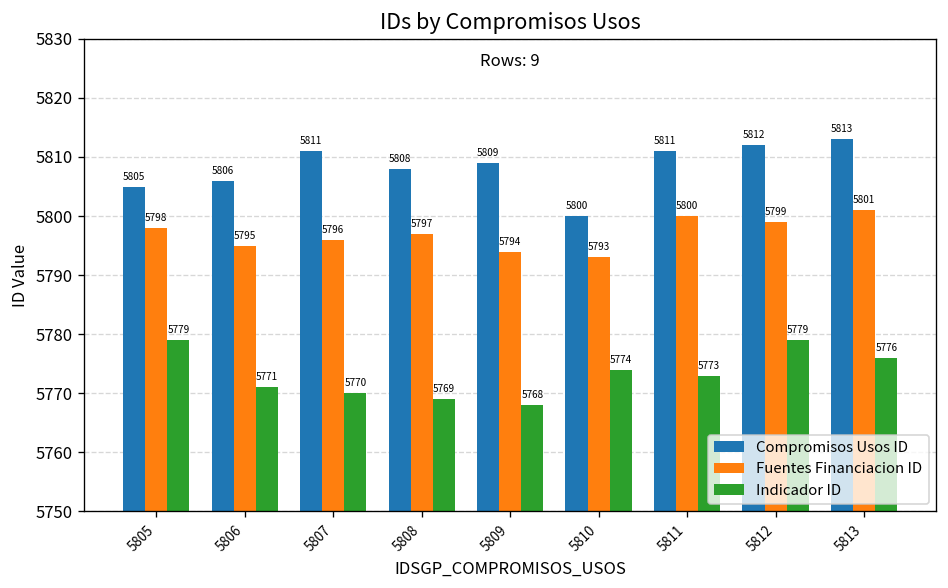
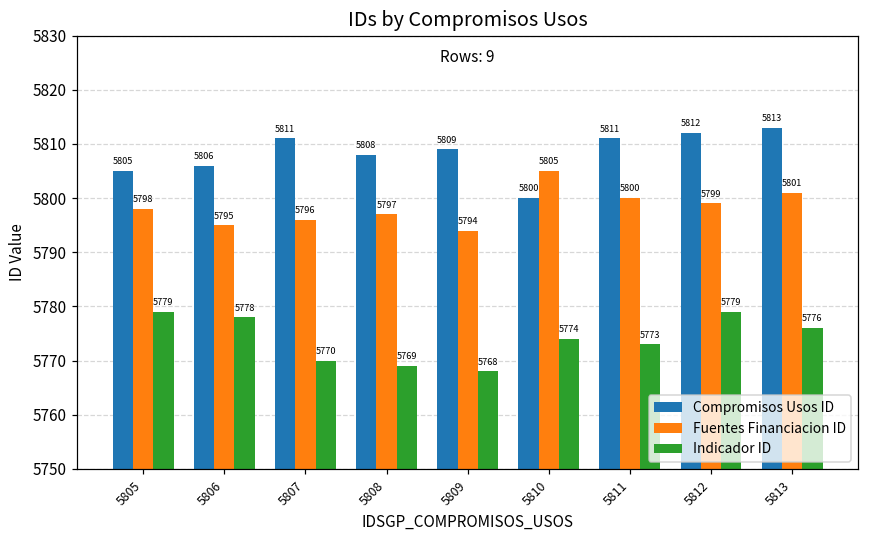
  {
    "Compromisos Usos ID": {
      "5805": 5805,
      "5806": 5806,
      "5807": 5811,
      "5808": 5808,
      "5809": 5809,
      "5810": 5800,
      "5811": 5811,
      "5812": 5812,
      "5813": 5813
    },
    "Fuentes Financiacion ID": {
      "5805": 5798,
      "5806": 5795,
      "5807": 5796,
      "5808": 5797,
      "5809": 5794,
-     "5810": 5793,
+     "5810": 5805,
      "5811": 5800,
      "5812": 5799,
      "5813": 5801
    },
    "Indicador ID": {
      "5805": 5779,
-     "5806": 5771,
+     "5806": 5778,
      "5807": 5770,
      "5808": 5769,
      "5809": 5768,
      "5810": 5774,
      "5811": 5773,
      "5812": 5779,
      "5813": 5776
    }
  }
